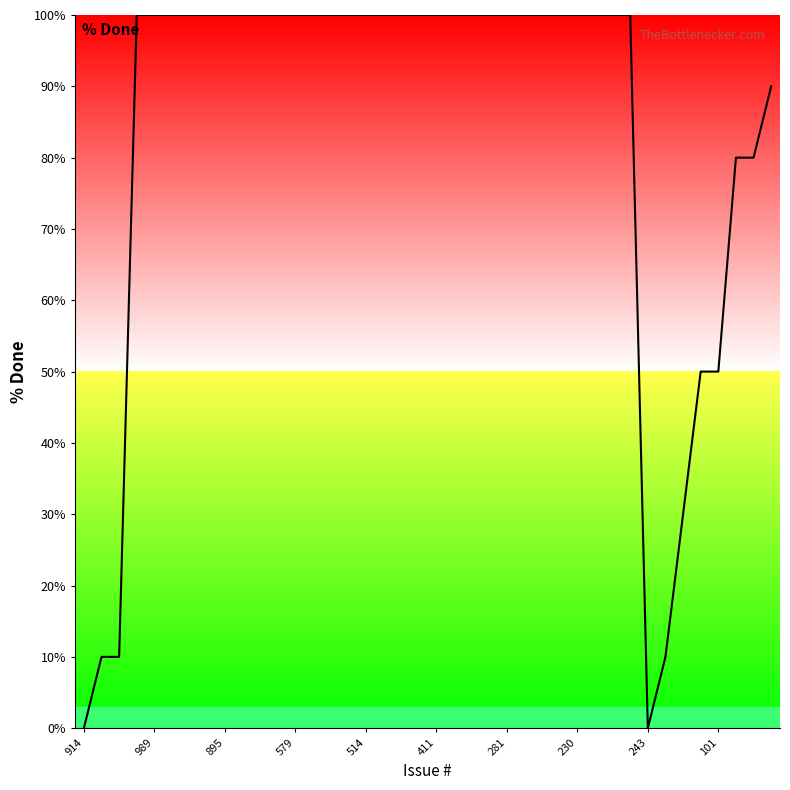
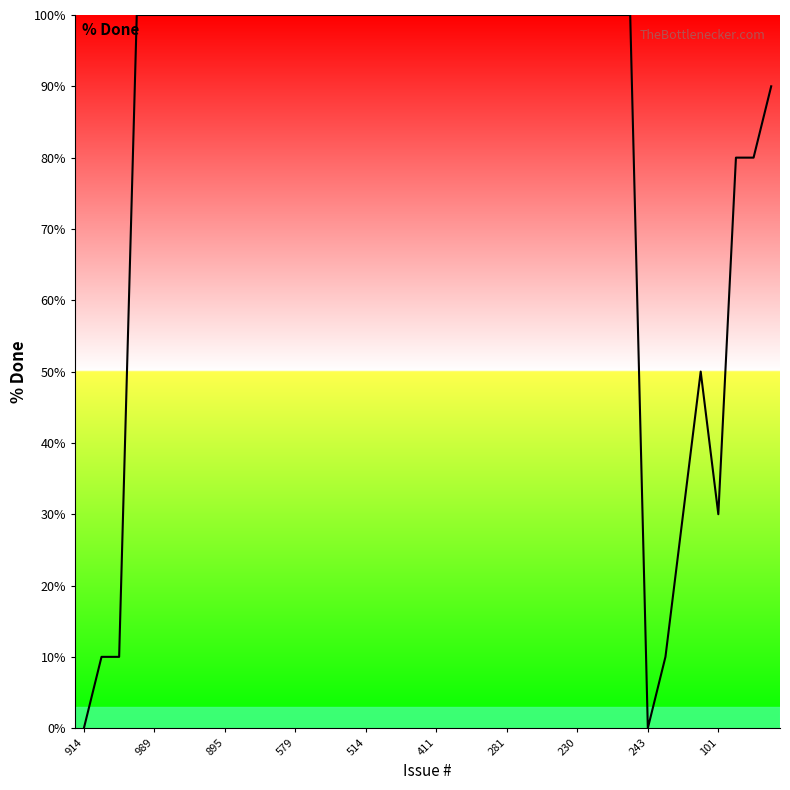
  {
    "989": "100%",
    "895": "100%",
    "579": "100%",
    "514": "100%",
    "411": "100%",
    "281": "100%",
    "230": "100%",
-   "101": "50%"
+   "101": "30%"
  }
